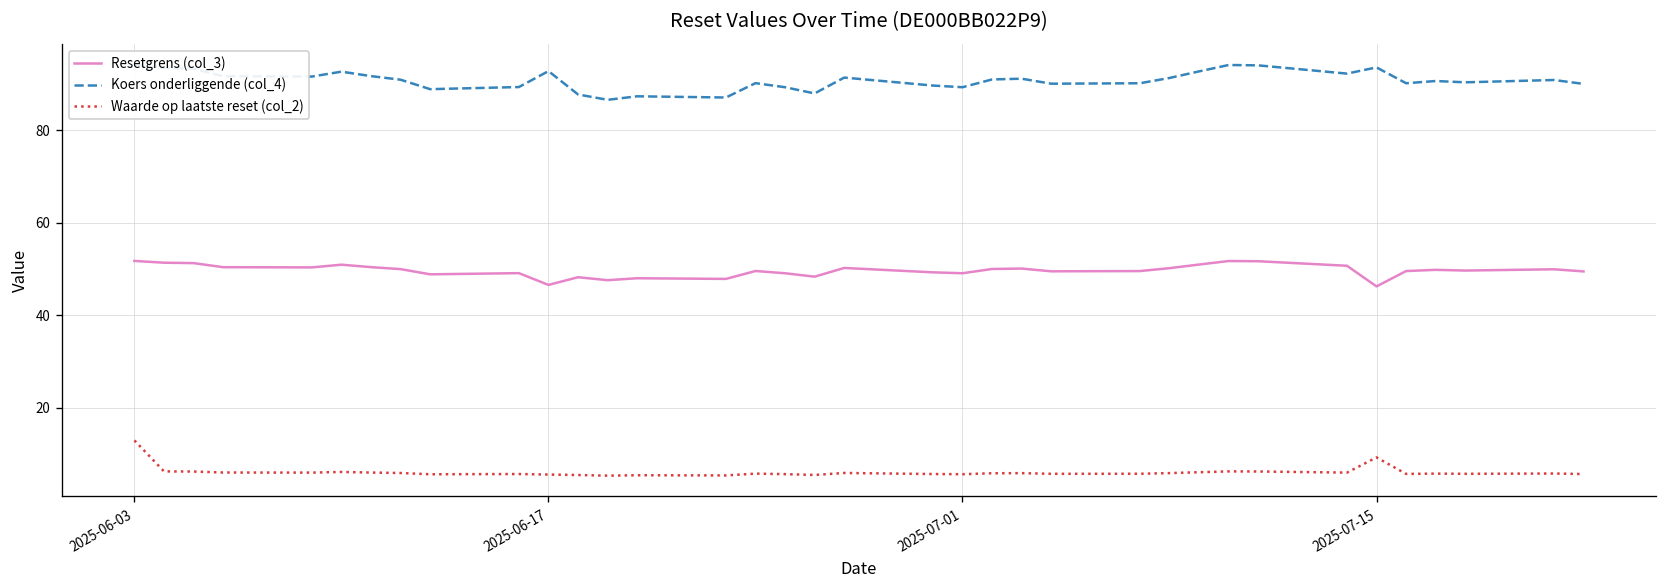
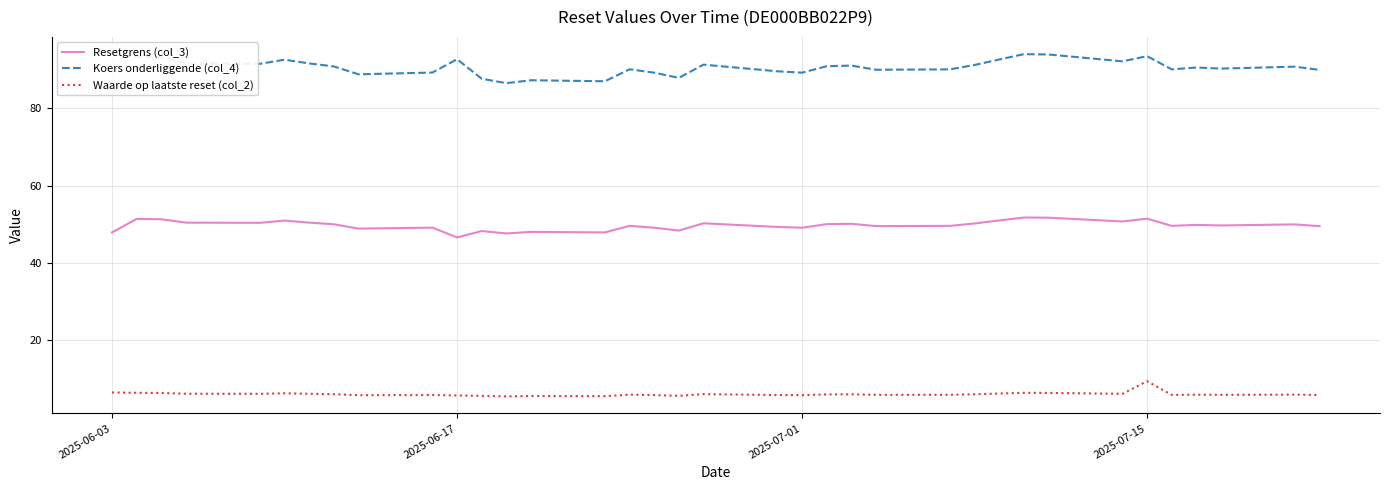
  {
    "Resetgrens (col_3)": {
-     "2025-06-03": 52,
+     "2025-06-03": 48,
      "2025-06-17": 47,
      "2025-07-01": 49,
-     "2025-07-15": 46
+     "2025-07-15": 51
    },
    "Koers onderliggende (col_4)": {
      "2025-06-17": 93,
      "2025-07-01": 89,
      "2025-07-15": 94
    },
    "Waarde op laatste reset (col_2)": {
-     "2025-06-03": 13,
+     "2025-06-03": 6,
      "2025-06-17": 6,
      "2025-07-01": 6,
      "2025-07-15": 9
    }
  }
